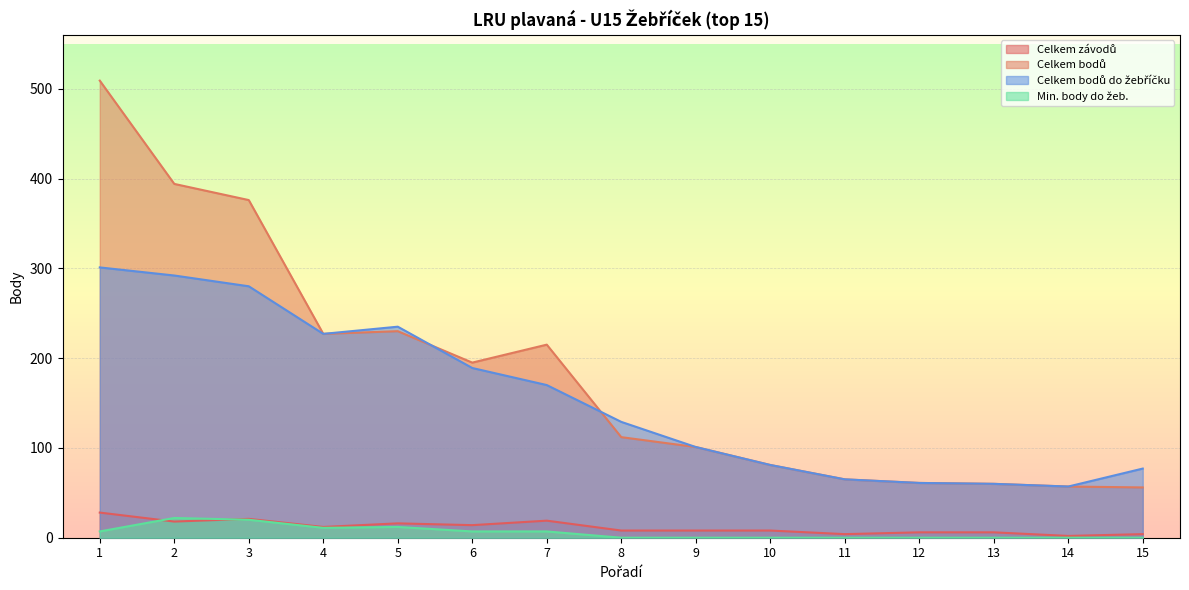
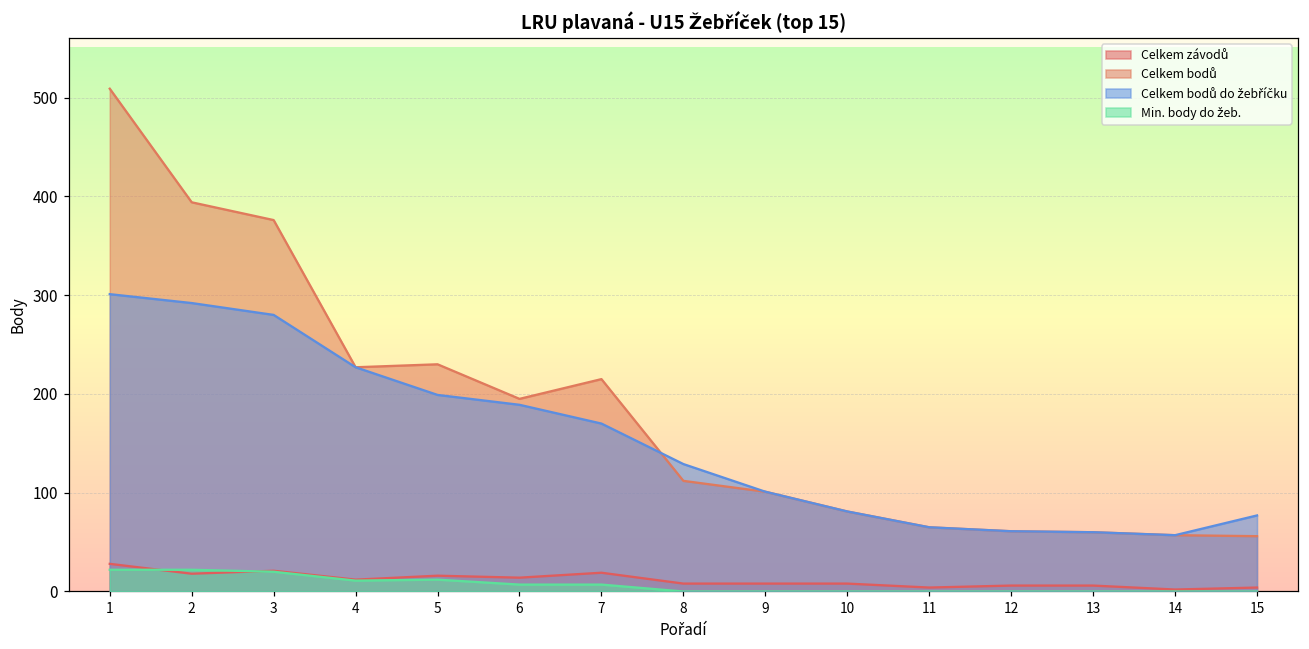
  {
    "Celkem bodů do žebříčku": {
      "1": 300,
      "2": 290,
      "3": 280,
-     "5": 240,
+     "5": 200,
      "6": 190,
      "7": 170,
      "8": 130,
      "15": 80
    },
    "Min. body do žeb.": {
-     "1": 10,
+     "1": 20,
      "2": 20,
      "5": 10,
      "6": 10,
      "7": 10,
      "8": 0,
      "9": 0,
      "10": 0,
      "11": 0,
      "12": 0,
      "13": 0,
      "15": 0
    }
  }
